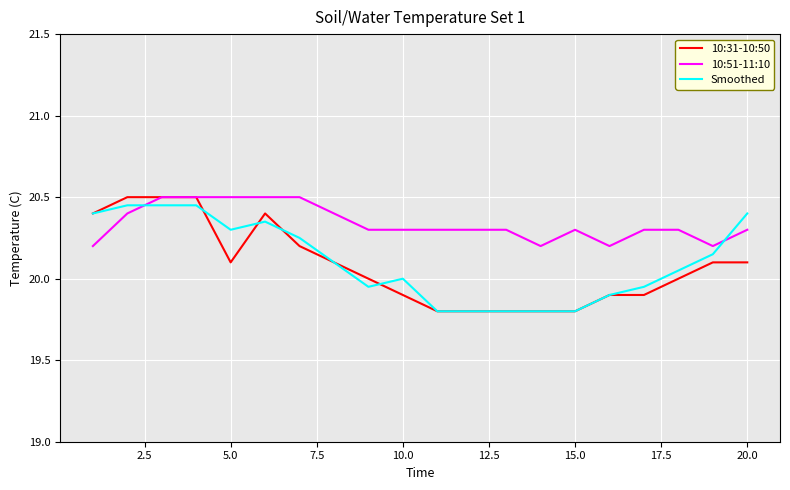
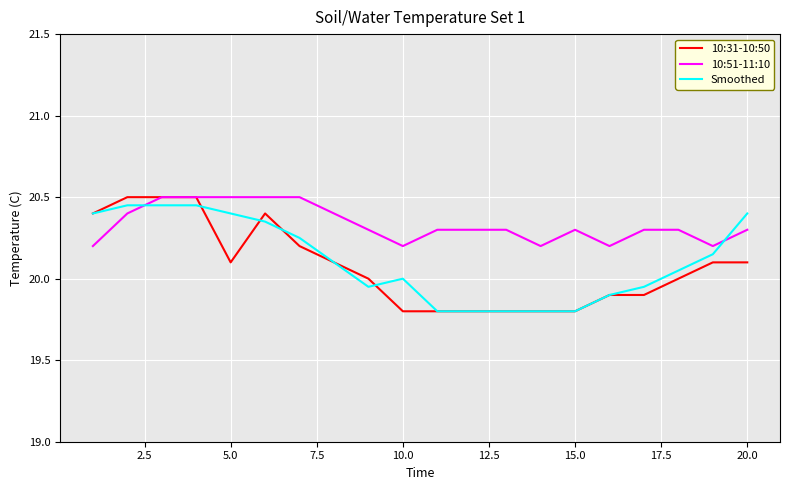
  {
    "10:31-10:50": {
      "5.0": 20.1,
-     "10.0": 19.9,
+     "10.0": 19.8,
      "20.0": 20.1
    },
    "10:51-11:10": {
      "5.0": 20.5,
-     "10.0": 20.3,
+     "10.0": 20.2,
      "15.0": 20.3,
      "20.0": 20.3
    },
    "Smoothed": {
-     "5.0": 20.3,
+     "5.0": 20.4,
      "10.0": 20.0,
      "20.0": 20.4
    }
  }
